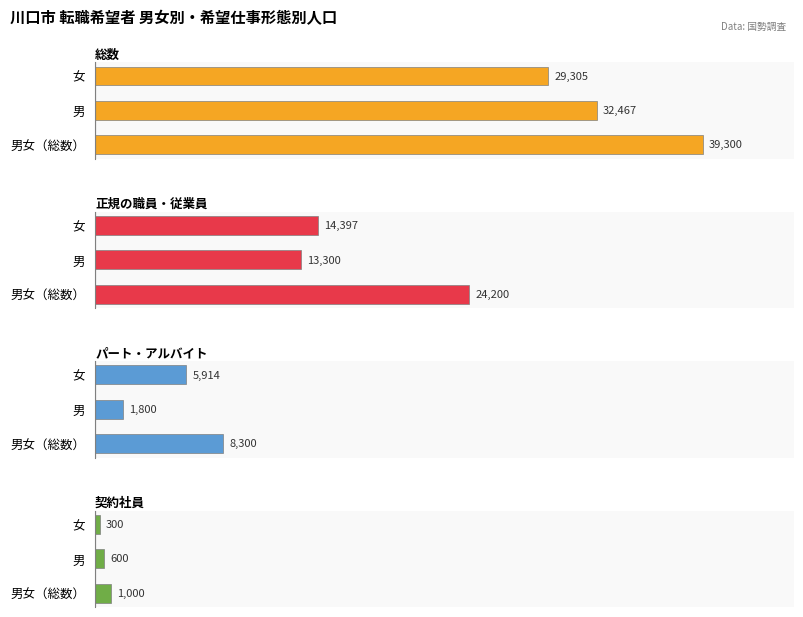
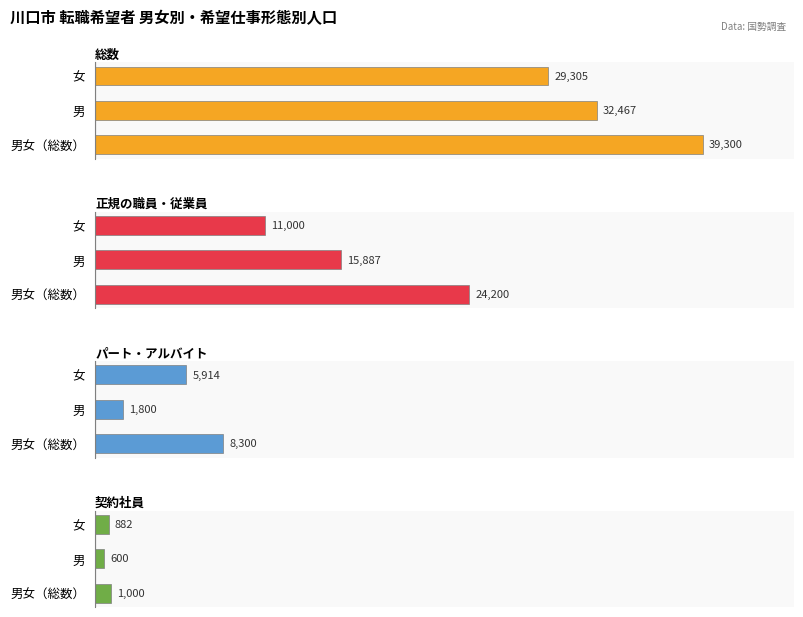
  {
    "総数": {
      "女": "29,305",
      "男": "32,467",
      "男女（総数）": "39,300"
    },
    "正規の職員・従業員": {
-     "女": "14,397",
-     "男": "13,300",
+     "女": "11,000",
+     "男": "15,887",
      "男女（総数）": "24,200"
    },
    "パート・アルバイト": {
      "女": "5,914",
      "男": "1,800",
      "男女（総数）": "8,300"
    },
    "契約社員": {
-     "女": "300",
+     "女": "882",
      "男": "600",
      "男女（総数）": "1,000"
    }
  }
